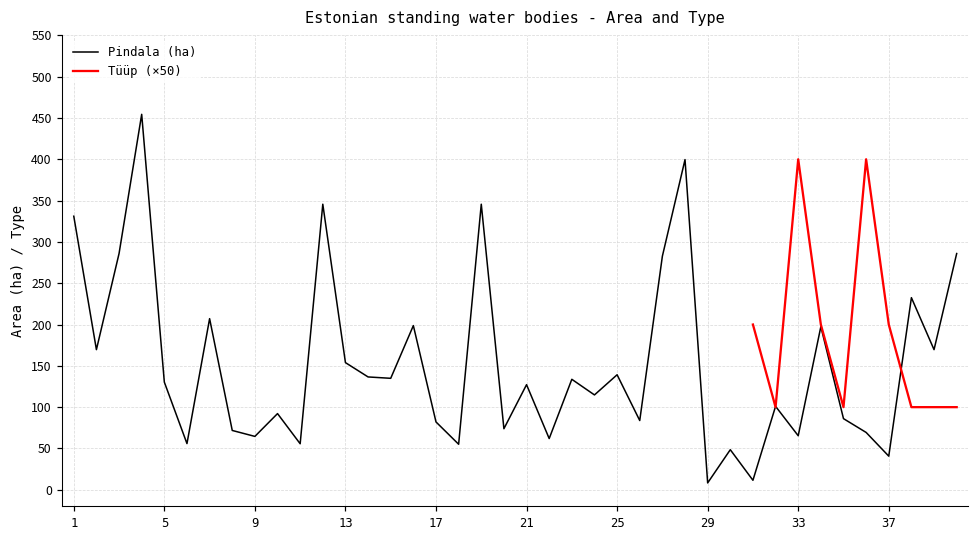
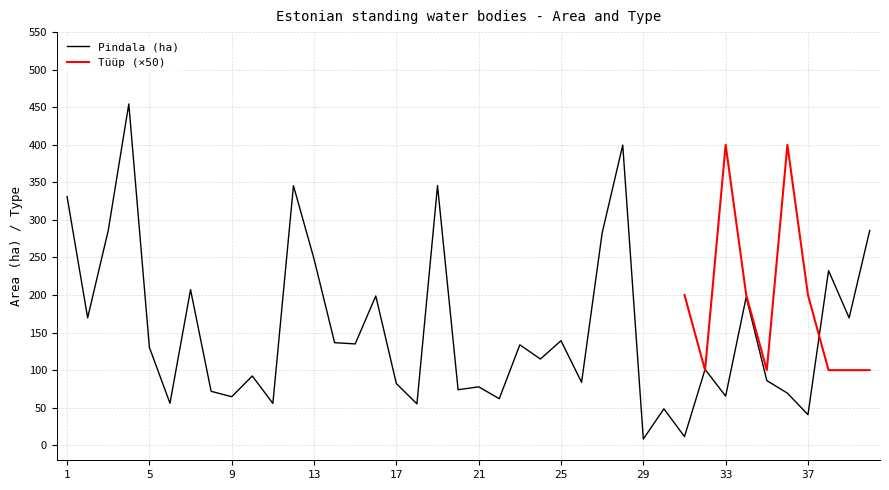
  {
    "Pindala (ha)": {
      "1": 330,
      "5": 130,
      "9": 60,
-     "13": 150,
+     "13": 250,
      "17": 80,
-     "21": 130,
+     "21": 80,
      "25": 140,
      "29": 10,
      "33": 70,
      "37": 40
    }
  }
